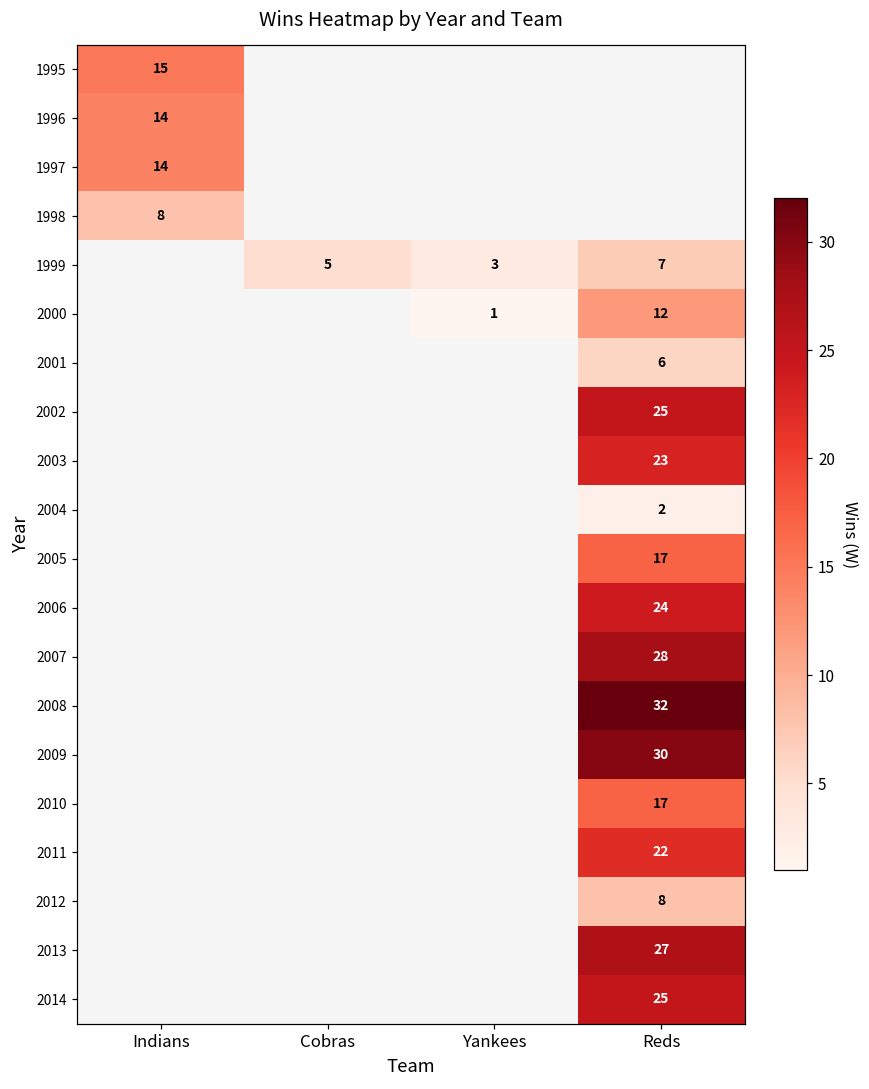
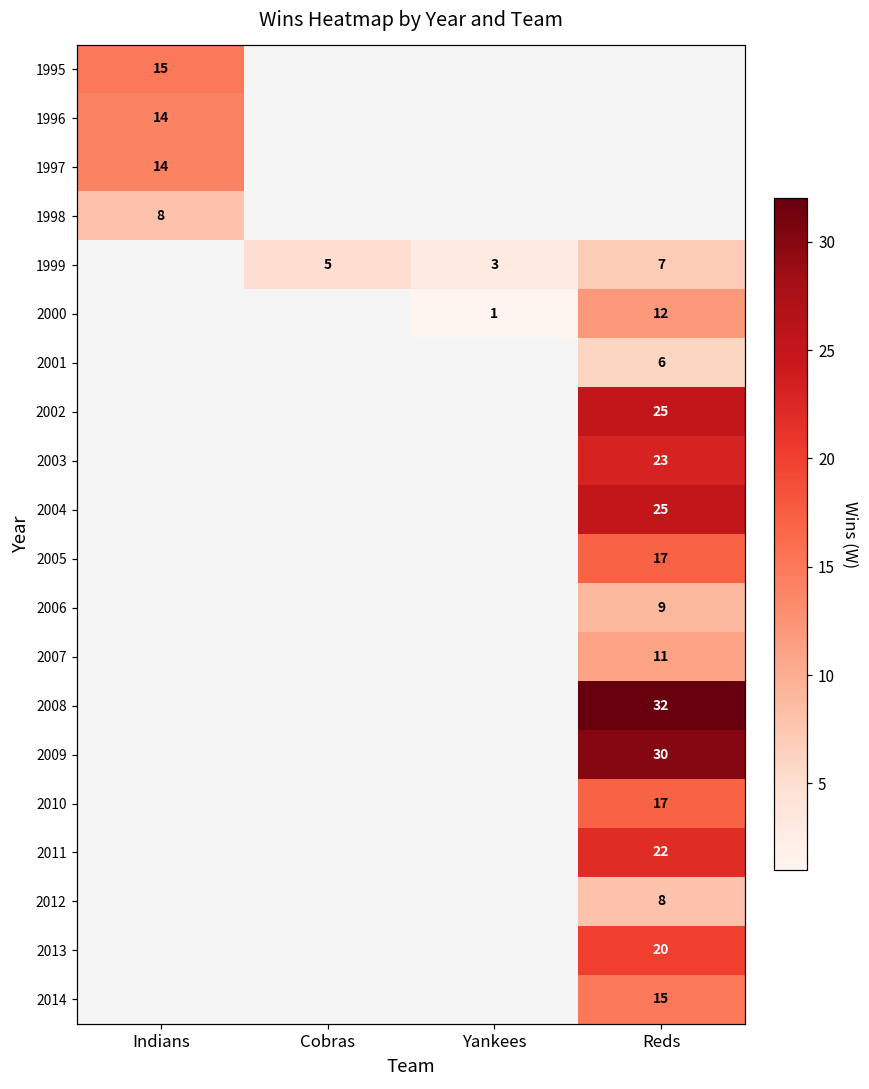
  {
    "1995": {
      "Indians": 15
    },
    "1996": {
      "Indians": 14
    },
    "1997": {
      "Indians": 14
    },
    "1998": {
      "Indians": 8
    },
    "1999": {
      "Cobras": 5,
      "Yankees": 3,
      "Reds": 7
    },
    "2000": {
      "Yankees": 1,
      "Reds": 12
    },
    "2001": {
      "Reds": 6
    },
    "2002": {
      "Reds": 25
    },
    "2003": {
      "Reds": 23
    },
    "2004": {
-     "Reds": 2
+     "Reds": 25
    },
    "2005": {
      "Reds": 17
    },
    "2006": {
-     "Reds": 24
+     "Reds": 9
    },
    "2007": {
-     "Reds": 28
+     "Reds": 11
    },
    "2008": {
      "Reds": 32
    },
    "2009": {
      "Reds": 30
    },
    "2010": {
      "Reds": 17
    },
    "2011": {
      "Reds": 22
    },
    "2012": {
      "Reds": 8
    },
    "2013": {
-     "Reds": 27
+     "Reds": 20
    },
    "2014": {
-     "Reds": 25
+     "Reds": 15
    }
  }
